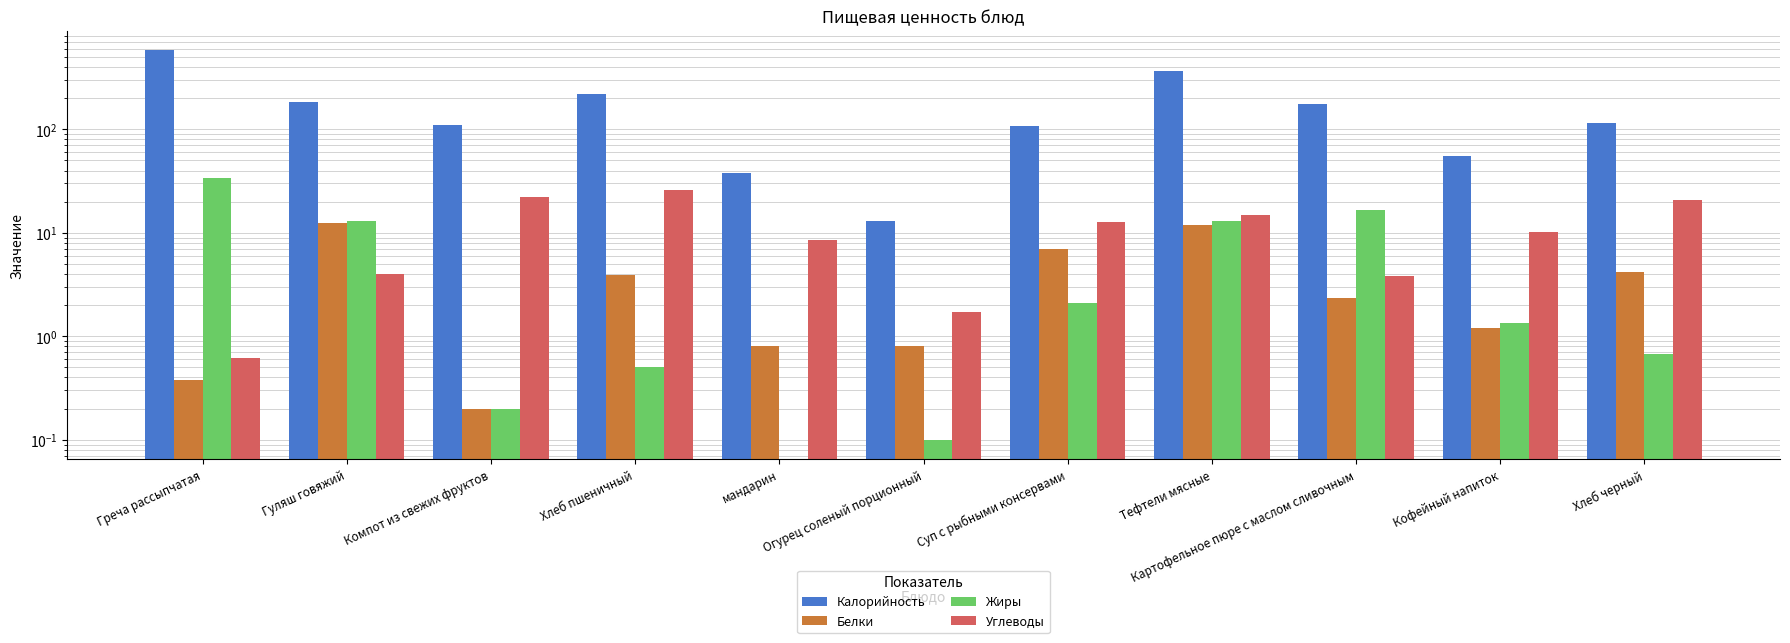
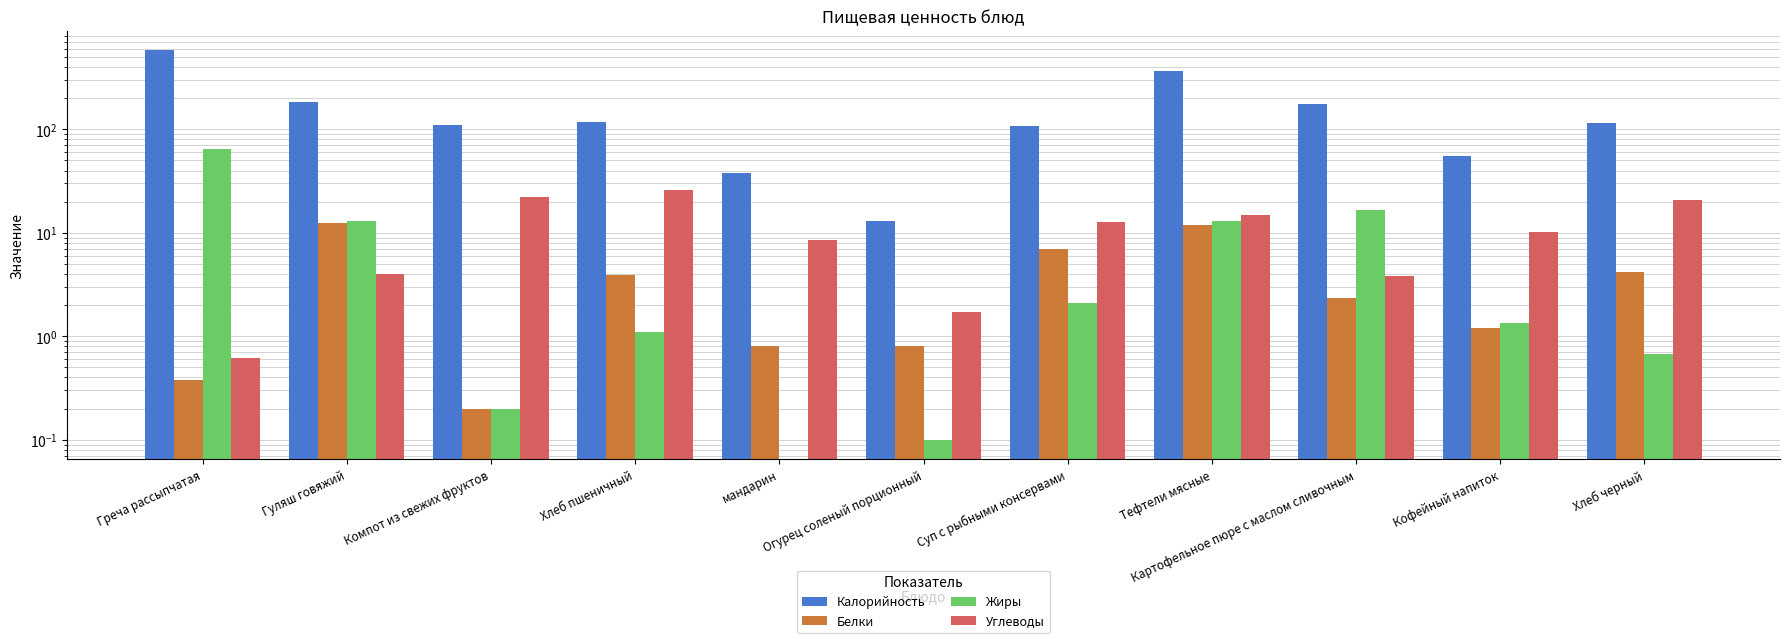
  {
    "Калорийность": {
      "Греча рассыпчатая": 600,
      "Гуляш говяжий": 180,
      "Компот из свежих фруктов": 110,
-     "Хлеб пшеничный": 220,
+     "Хлеб пшеничный": 120,
      "мандарин": 38,
      "Огурец соленый порционный": 13,
      "Суп с рыбными консервами": 110,
      "Тефтели мясные": 370,
      "Картофельное пюре с маслом сливочным": 170,
      "Кофейный напиток": 60,
      "Хлеб черный": 120
    },
    "Жиры": {
-     "Греча рассыпчатая": 34,
+     "Греча рассыпчатая": 60,
      "Гуляш говяжий": 13,
      "Компот из свежих фруктов": 0.2,
-     "Хлеб пшеничный": 0.5,
+     "Хлеб пшеничный": 1.1,
      "Огурец соленый порционный": 0.1,
      "Суп с рыбными консервами": 2.1,
      "Тефтели мясные": 13,
      "Картофельное пюре с маслом сливочным": 17,
      "Кофейный напиток": 1.3,
      "Хлеб черный": 0.7
    }
  }
